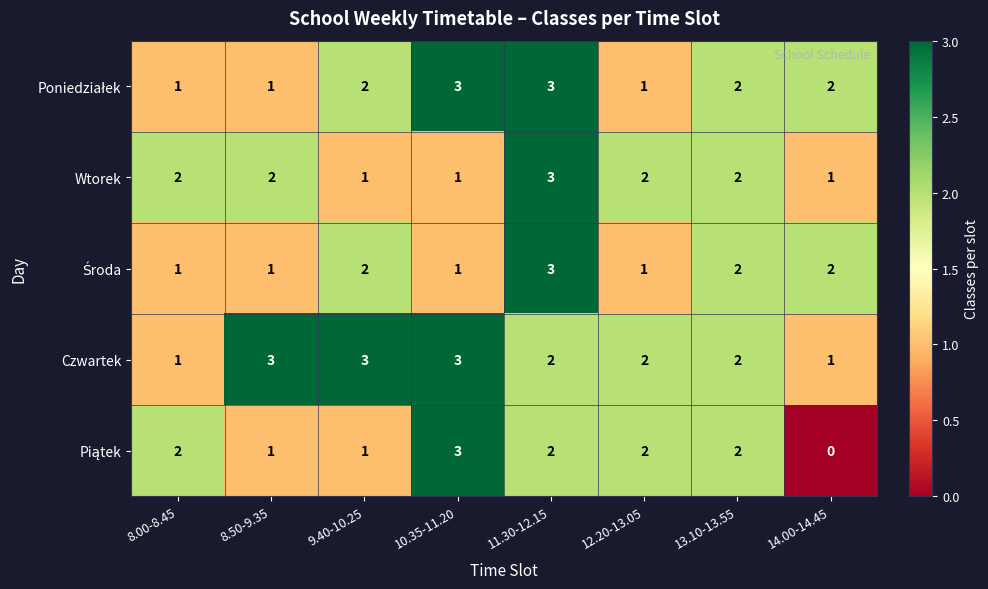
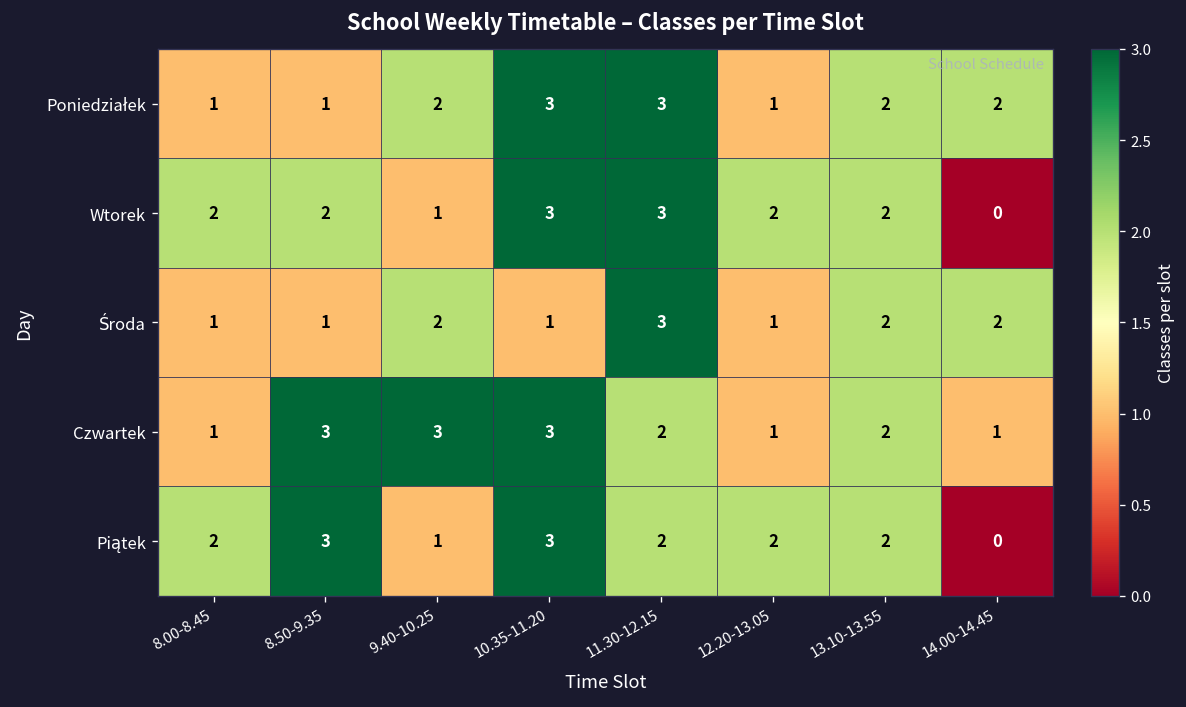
  {
    "Poniedziałek": {
      "8.00-8.45": 1,
      "8.50-9.35": 1,
      "9.40-10.25": 2,
      "10.35-11.20": 3,
      "11.30-12.15": 3,
      "12.20-13.05": 1,
      "13.10-13.55": 2
    },
    "Wtorek": {
      "8.00-8.45": 2,
      "8.50-9.35": 2,
      "9.40-10.25": 1,
-     "10.35-11.20": 1,
+     "10.35-11.20": 3,
      "11.30-12.15": 3,
      "12.20-13.05": 2,
      "13.10-13.55": 2,
-     "14.00-14.45": 1
+     "14.00-14.45": 0
    },
    "Środa": {
      "8.00-8.45": 1,
      "8.50-9.35": 1,
      "9.40-10.25": 2,
      "10.35-11.20": 1,
      "11.30-12.15": 3,
      "12.20-13.05": 1,
      "13.10-13.55": 2,
      "14.00-14.45": 2
    },
    "Czwartek": {
      "8.00-8.45": 1,
      "8.50-9.35": 3,
      "9.40-10.25": 3,
      "10.35-11.20": 3,
      "11.30-12.15": 2,
-     "12.20-13.05": 2,
+     "12.20-13.05": 1,
      "13.10-13.55": 2,
      "14.00-14.45": 1
    },
    "Piątek": {
      "8.00-8.45": 2,
-     "8.50-9.35": 1,
+     "8.50-9.35": 3,
      "9.40-10.25": 1,
      "10.35-11.20": 3,
      "11.30-12.15": 2,
      "12.20-13.05": 2,
      "13.10-13.55": 2,
      "14.00-14.45": 0
    }
  }
